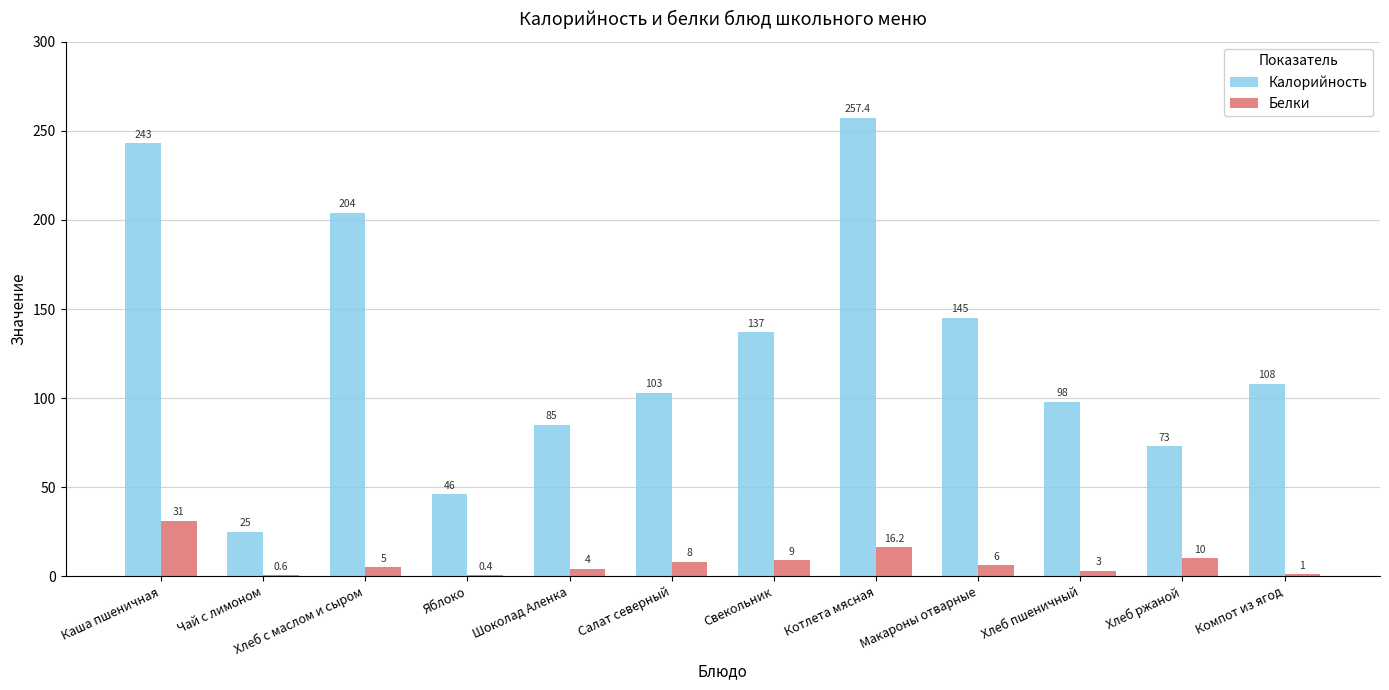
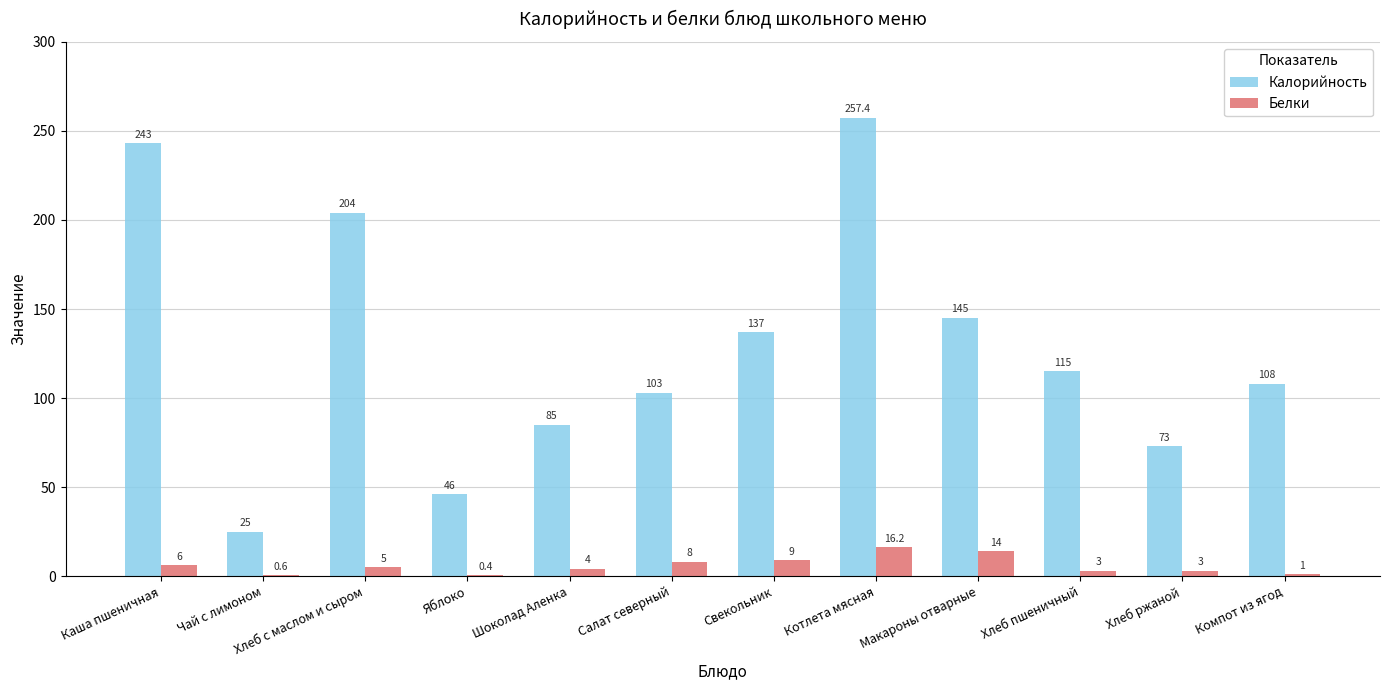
  {
    "Калорийность": {
      "Каша пшеничная": 243,
      "Чай с лимоном": 25,
      "Хлеб с маслом и сыром": 204,
      "Яблоко": 46,
      "Шоколад Аленка": 85,
      "Салат северный": 103,
      "Свекольник": 137,
      "Котлета мясная": 257.4,
      "Макароны отварные": 145,
-     "Хлеб пшеничный": 98,
+     "Хлеб пшеничный": 115,
      "Хлеб ржаной": 73,
      "Компот из ягод": 108
    },
    "Белки": {
-     "Каша пшеничная": 31,
+     "Каша пшеничная": 6,
      "Чай с лимоном": 0.6,
      "Хлеб с маслом и сыром": 5,
      "Яблоко": 0.4,
      "Шоколад Аленка": 4,
      "Салат северный": 8,
      "Свекольник": 9,
      "Котлета мясная": 16.2,
-     "Макароны отварные": 6,
+     "Макароны отварные": 14,
      "Хлеб пшеничный": 3,
-     "Хлеб ржаной": 10,
+     "Хлеб ржаной": 3,
      "Компот из ягод": 1
    }
  }
